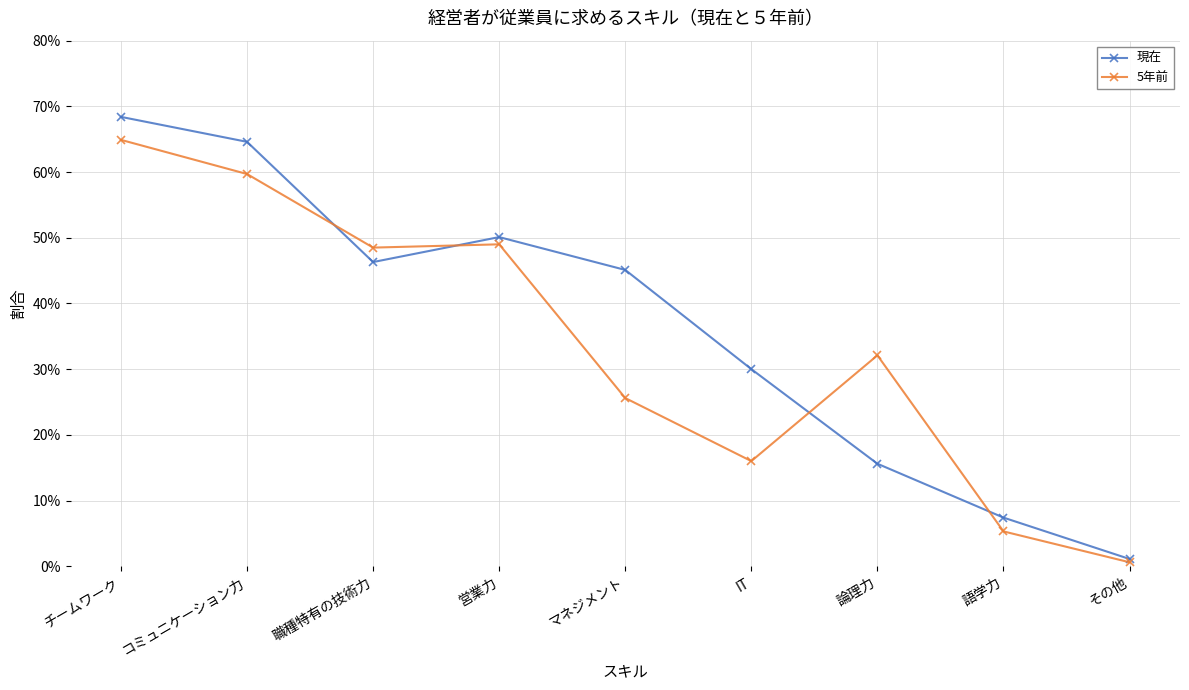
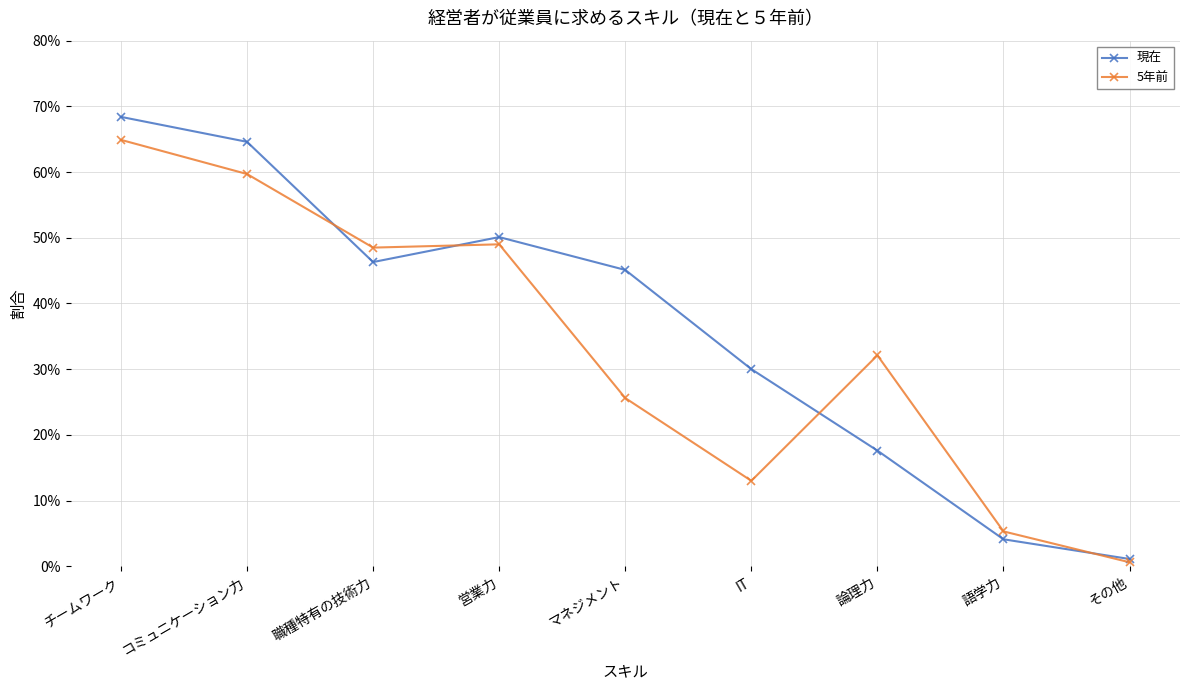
  {
    "現在": {
      "チームワーク": "68%",
      "コミュニケーション力": "65%",
      "職種特有の技術力": "46%",
      "営業力": "50%",
      "マネジメント": "45%",
      "IT": "30%",
-     "論理力": "16%",
-     "語学力": "7%",
+     "論理力": "18%",
+     "語学力": "4%",
      "その他": "1%"
    },
    "5年前": {
      "チームワーク": "65%",
      "コミュニケーション力": "60%",
      "職種特有の技術力": "49%",
      "営業力": "49%",
      "マネジメント": "26%",
-     "IT": "16%",
+     "IT": "13%",
      "論理力": "32%",
      "語学力": "5%",
      "その他": "1%"
    }
  }
